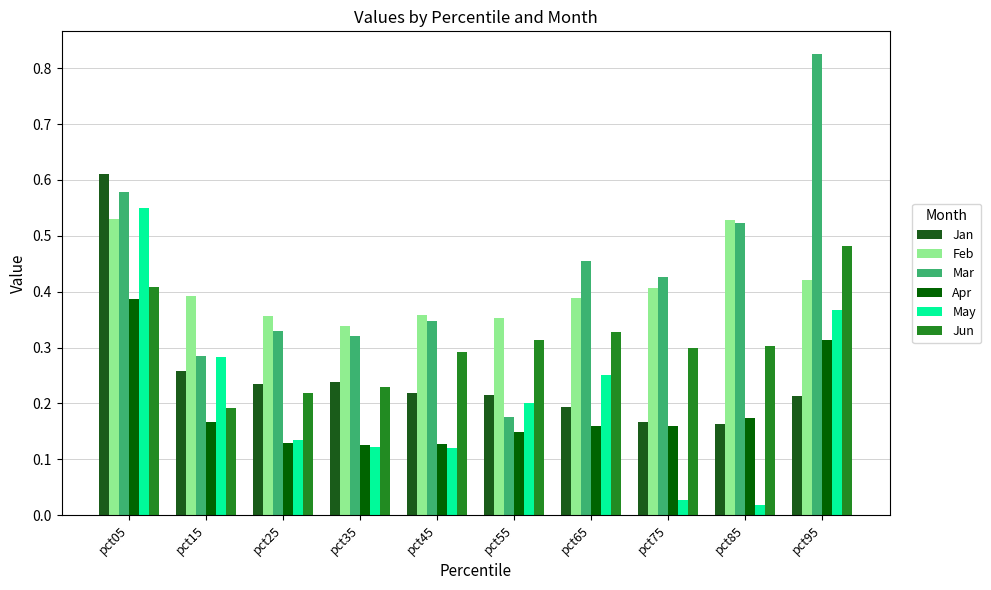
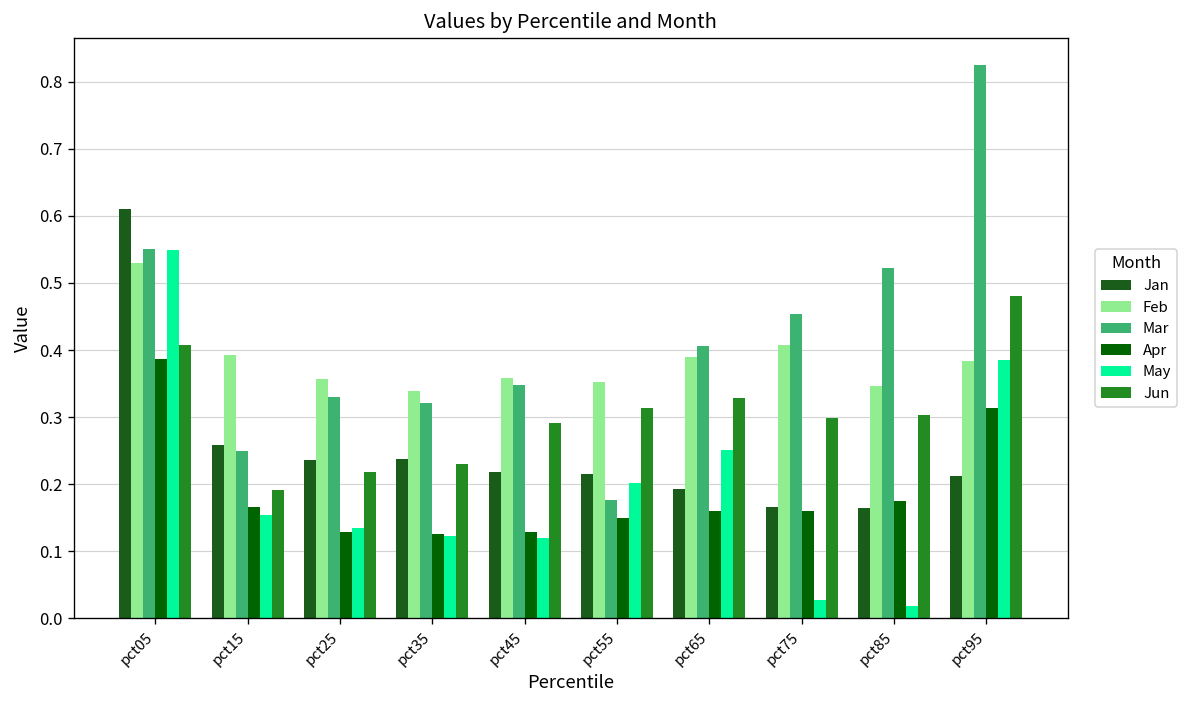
  {
    "Feb": {
      "pct05": 0.53,
      "pct15": 0.39,
      "pct25": 0.36,
      "pct35": 0.34,
      "pct45": 0.36,
      "pct55": 0.35,
      "pct65": 0.39,
      "pct75": 0.41,
-     "pct85": 0.53,
-     "pct95": 0.42
+     "pct85": 0.35,
+     "pct95": 0.38
    },
    "Mar": {
-     "pct05": 0.58,
-     "pct15": 0.28,
+     "pct05": 0.55,
+     "pct15": 0.25,
      "pct25": 0.33,
      "pct35": 0.32,
      "pct45": 0.35,
      "pct55": 0.18,
-     "pct65": 0.45,
-     "pct75": 0.43,
+     "pct65": 0.41,
+     "pct75": 0.45,
      "pct85": 0.52,
      "pct95": 0.82
    },
    "May": {
      "pct05": 0.55,
-     "pct15": 0.28,
+     "pct15": 0.15,
      "pct25": 0.14,
      "pct35": 0.12,
      "pct45": 0.12,
      "pct55": 0.20,
      "pct65": 0.25,
      "pct75": 0.03,
      "pct85": 0.02,
-     "pct95": 0.37
+     "pct95": 0.39
    }
  }
